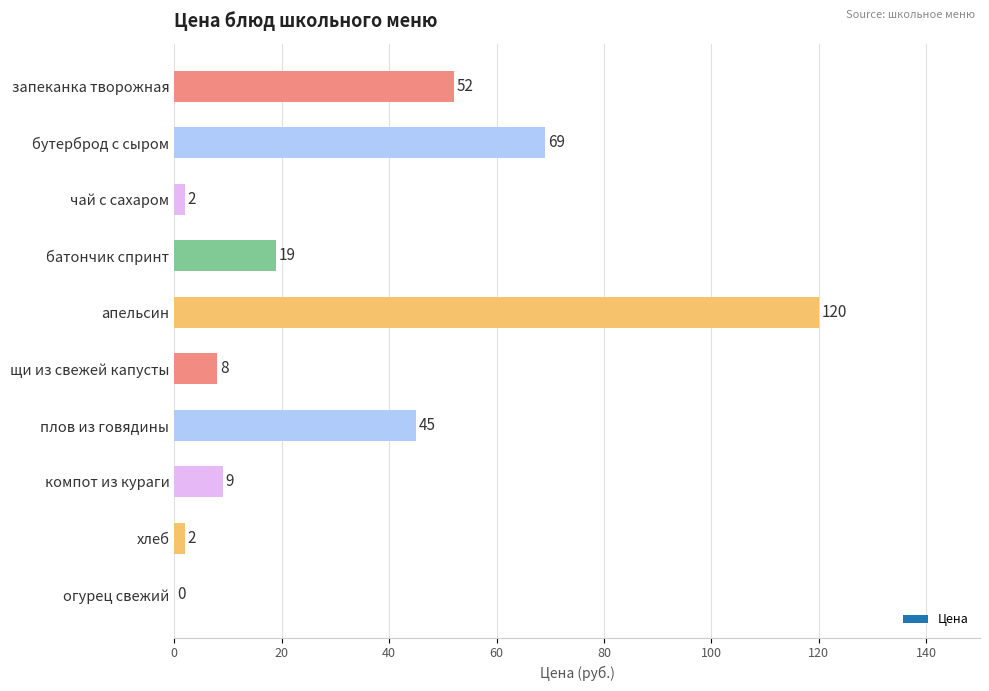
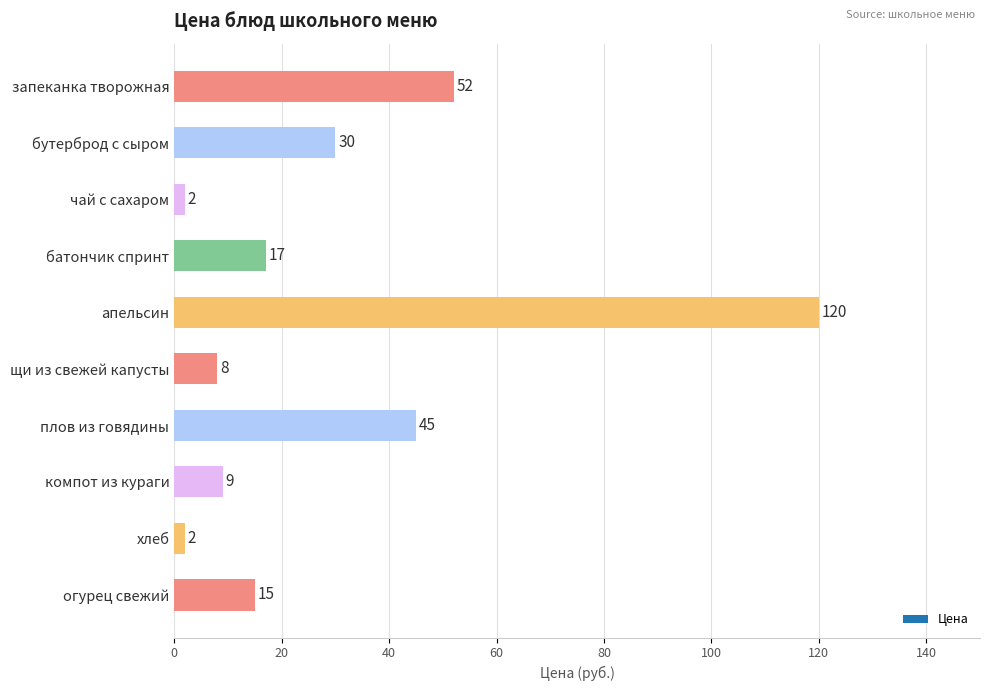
  {
    "запеканка творожная": 52,
-   "бутерброд с сыром": 69,
+   "бутерброд с сыром": 30,
    "чай с сахаром": 2,
-   "батончик спринт": 19,
+   "батончик спринт": 17,
    "апельсин": 120,
    "щи из свежей капусты": 8,
    "плов из говядины": 45,
    "компот из кураги": 9,
    "хлеб": 2,
-   "огурец свежий": 0
+   "огурец свежий": 15
  }
